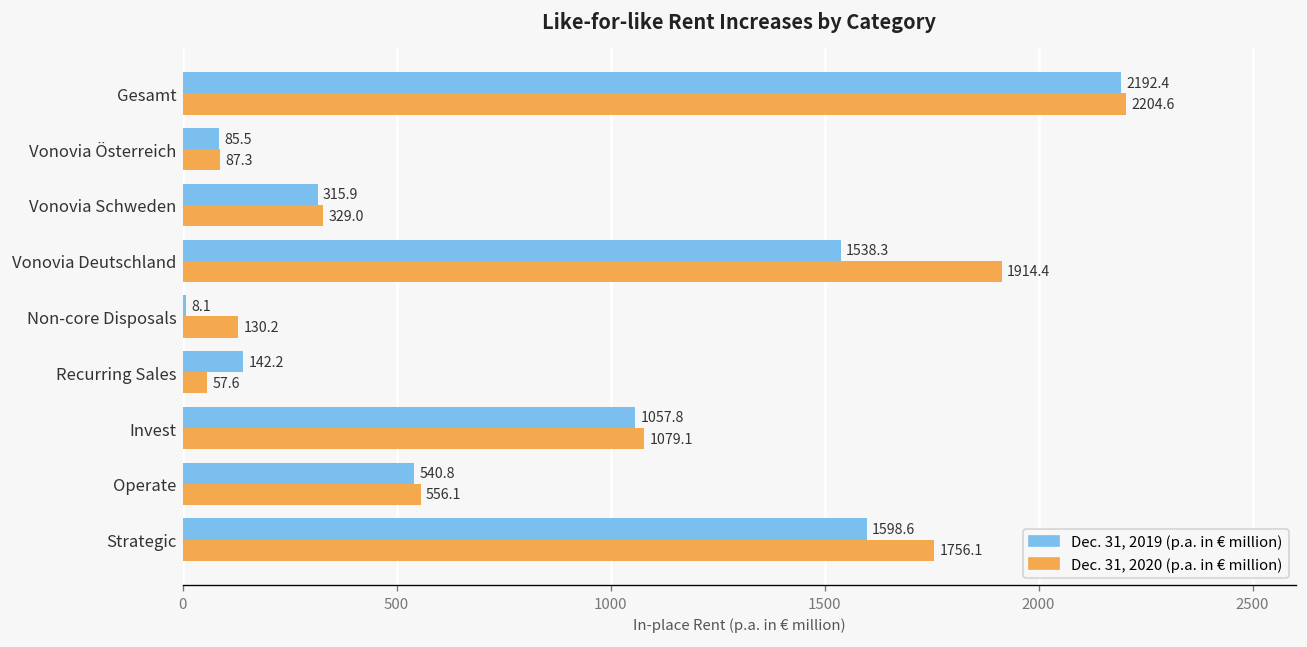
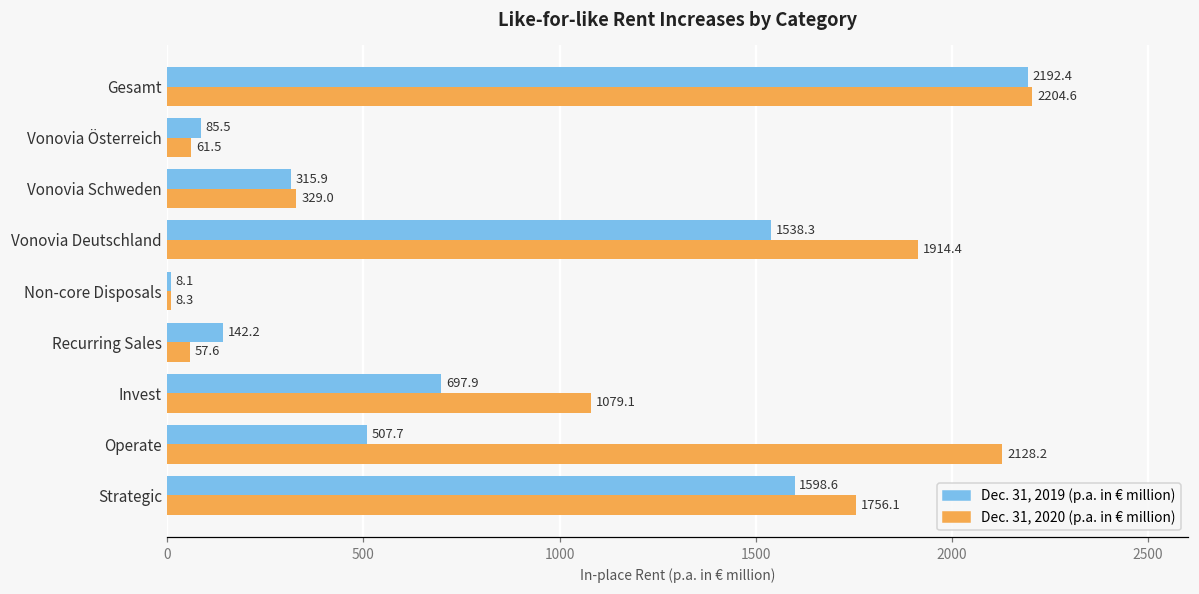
  {
    "Dec. 31, 2019 (p.a. in € million)": {
      "Gesamt": 2192.4,
      "Vonovia Österreich": 85.5,
      "Vonovia Schweden": 315.9,
      "Vonovia Deutschland": 1538.3,
      "Non-core Disposals": 8.1,
      "Recurring Sales": 142.2,
-     "Invest": 1057.8,
-     "Operate": 540.8,
+     "Invest": 697.9,
+     "Operate": 507.7,
      "Strategic": 1598.6
    },
    "Dec. 31, 2020 (p.a. in € million)": {
      "Gesamt": 2204.6,
-     "Vonovia Österreich": 87.3,
+     "Vonovia Österreich": 61.5,
      "Vonovia Schweden": 329.0,
      "Vonovia Deutschland": 1914.4,
-     "Non-core Disposals": 130.2,
+     "Non-core Disposals": 8.3,
      "Recurring Sales": 57.6,
      "Invest": 1079.1,
-     "Operate": 556.1,
+     "Operate": 2128.2,
      "Strategic": 1756.1
    }
  }
